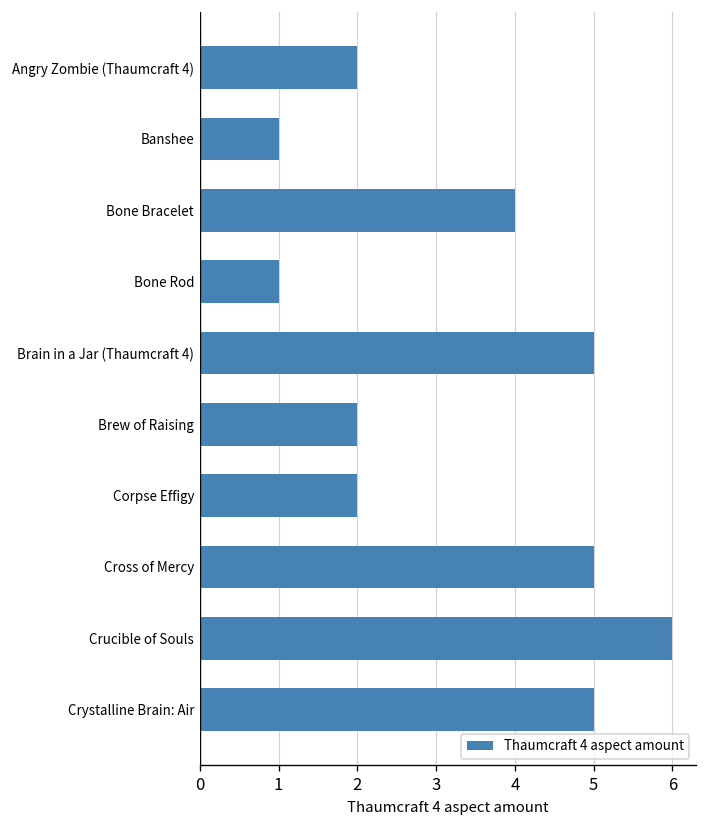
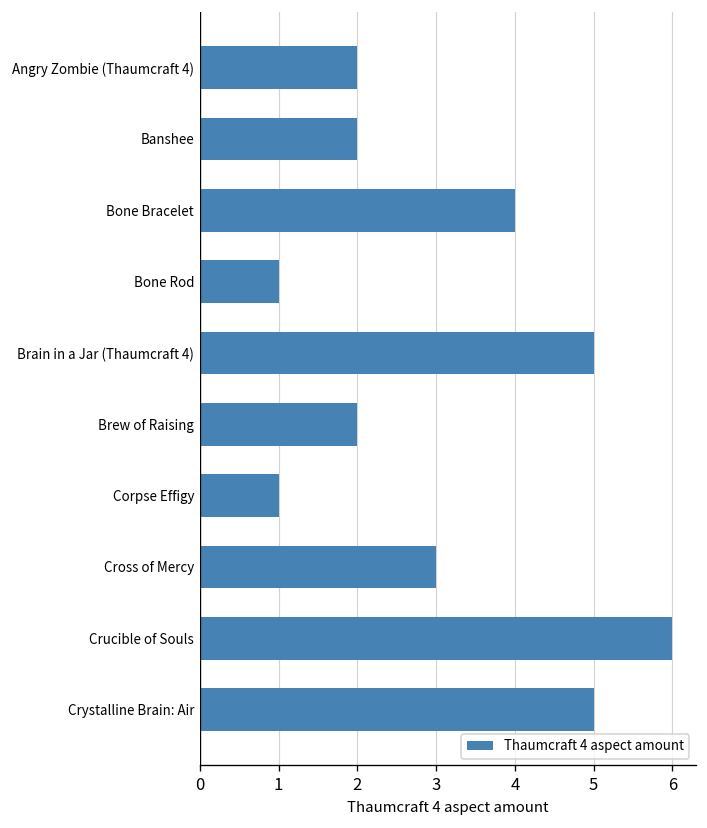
  {
    "Angry Zombie (Thaumcraft 4)": 2,
-   "Banshee": 1,
+   "Banshee": 2,
    "Bone Bracelet": 4,
    "Bone Rod": 1,
    "Brain in a Jar (Thaumcraft 4)": 5,
    "Brew of Raising": 2,
-   "Corpse Effigy": 2,
-   "Cross of Mercy": 5,
+   "Corpse Effigy": 1,
+   "Cross of Mercy": 3,
    "Crucible of Souls": 6,
    "Crystalline Brain: Air": 5
  }
